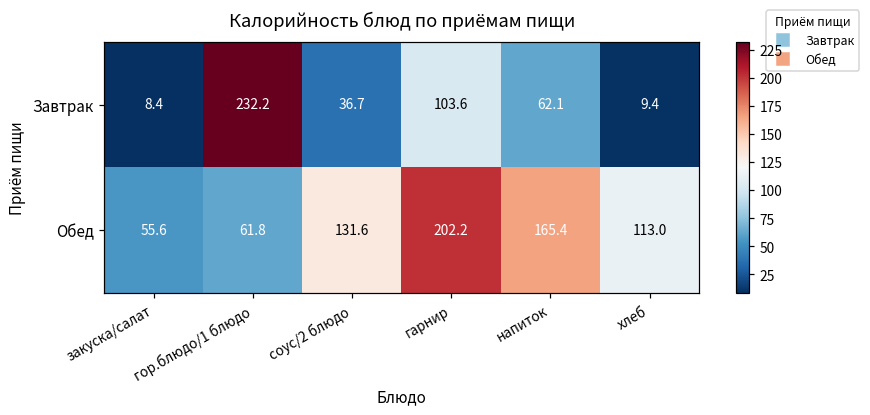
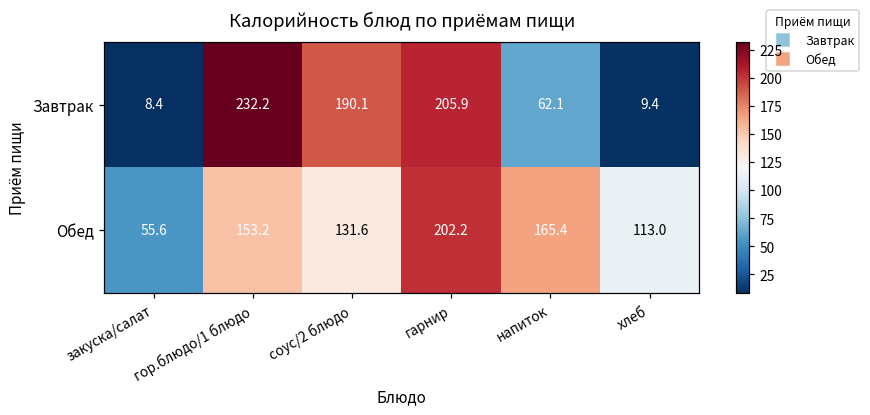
  {
    "Завтрак": {
      "закуска/салат": 8.4,
      "гор.блюдо/1 блюдо": 232.2,
-     "соус/2 блюдо": 36.7,
-     "гарнир": 103.6,
+     "соус/2 блюдо": 190.1,
+     "гарнир": 205.9,
      "напиток": 62.1,
      "хлеб": 9.4
    },
    "Обед": {
      "закуска/салат": 55.6,
-     "гор.блюдо/1 блюдо": 61.8,
+     "гор.блюдо/1 блюдо": 153.2,
      "соус/2 блюдо": 131.6,
      "гарнир": 202.2,
      "напиток": 165.4,
      "хлеб": 113.0
    }
  }
